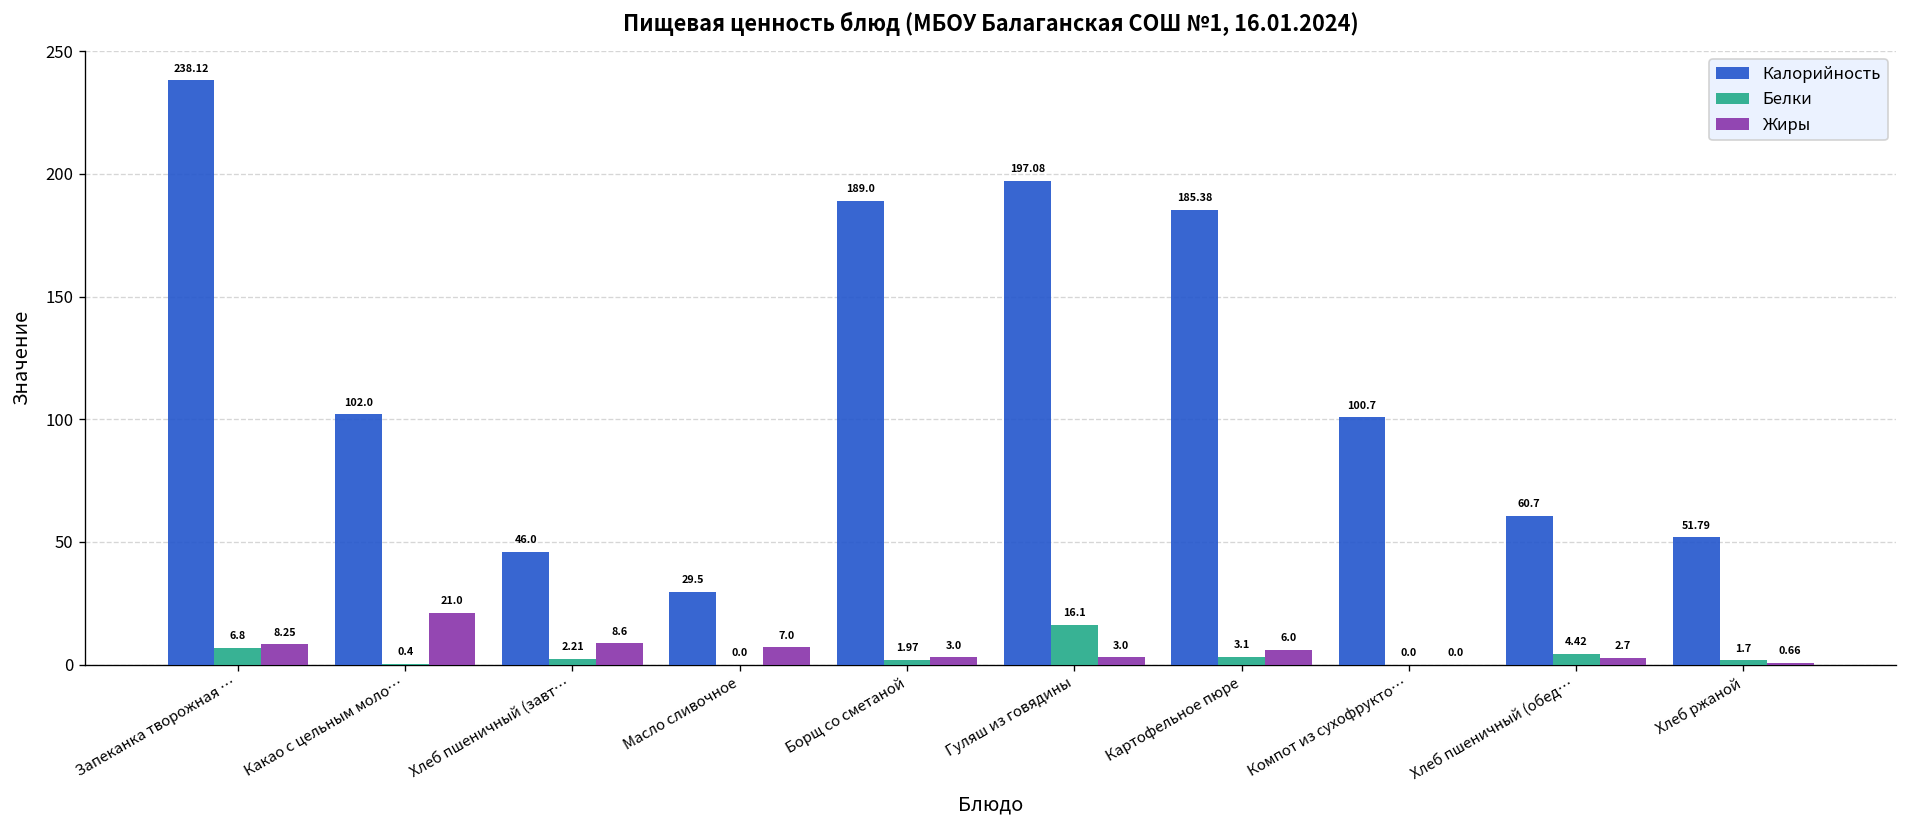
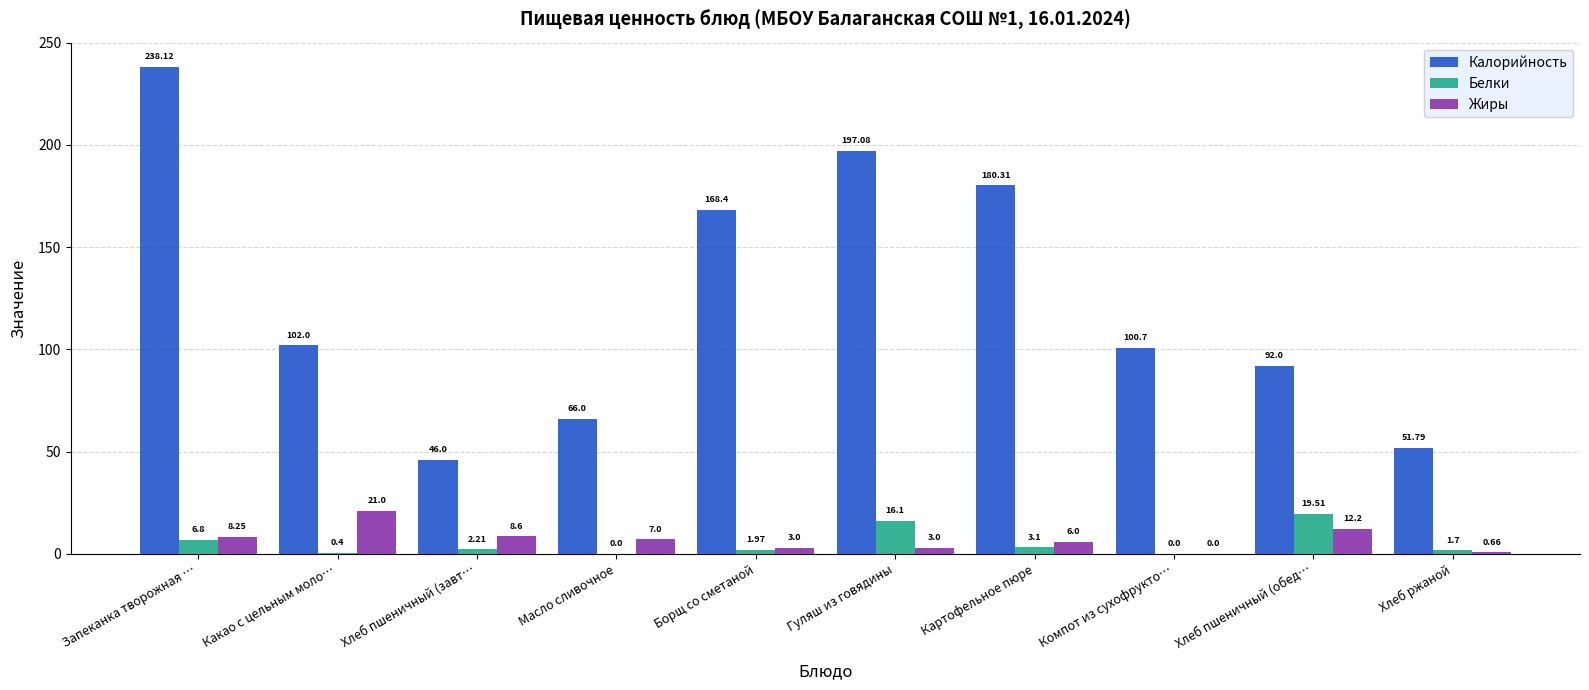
  {
    "Калорийность": {
      "Запеканка творожная …": 238.12,
      "Какао с цельным моло…": 102.0,
      "Хлеб пшеничный (завт…": 46.0,
-     "Масло сливочное": 29.5,
-     "Борщ со сметаной": 189.0,
+     "Масло сливочное": 66.0,
+     "Борщ со сметаной": 168.4,
      "Гуляш из говядины": 197.08,
-     "Картофельное пюре": 185.38,
+     "Картофельное пюре": 180.31,
      "Компот из сухофрукто…": 100.7,
-     "Хлеб пшеничный (обед…": 60.7,
+     "Хлеб пшеничный (обед…": 92.0,
      "Хлеб ржаной": 51.79
    },
    "Белки": {
      "Запеканка творожная …": 6.8,
      "Какао с цельным моло…": 0.4,
      "Хлеб пшеничный (завт…": 2.21,
      "Масло сливочное": 0.0,
      "Борщ со сметаной": 1.97,
      "Гуляш из говядины": 16.1,
      "Картофельное пюре": 3.1,
      "Компот из сухофрукто…": 0.0,
-     "Хлеб пшеничный (обед…": 4.42,
+     "Хлеб пшеничный (обед…": 19.51,
      "Хлеб ржаной": 1.7
    },
    "Жиры": {
      "Запеканка творожная …": 8.25,
      "Какао с цельным моло…": 21.0,
      "Хлеб пшеничный (завт…": 8.6,
      "Масло сливочное": 7.0,
      "Борщ со сметаной": 3.0,
      "Гуляш из говядины": 3.0,
      "Картофельное пюре": 6.0,
      "Компот из сухофрукто…": 0.0,
-     "Хлеб пшеничный (обед…": 2.7,
+     "Хлеб пшеничный (обед…": 12.2,
      "Хлеб ржаной": 0.66
    }
  }
